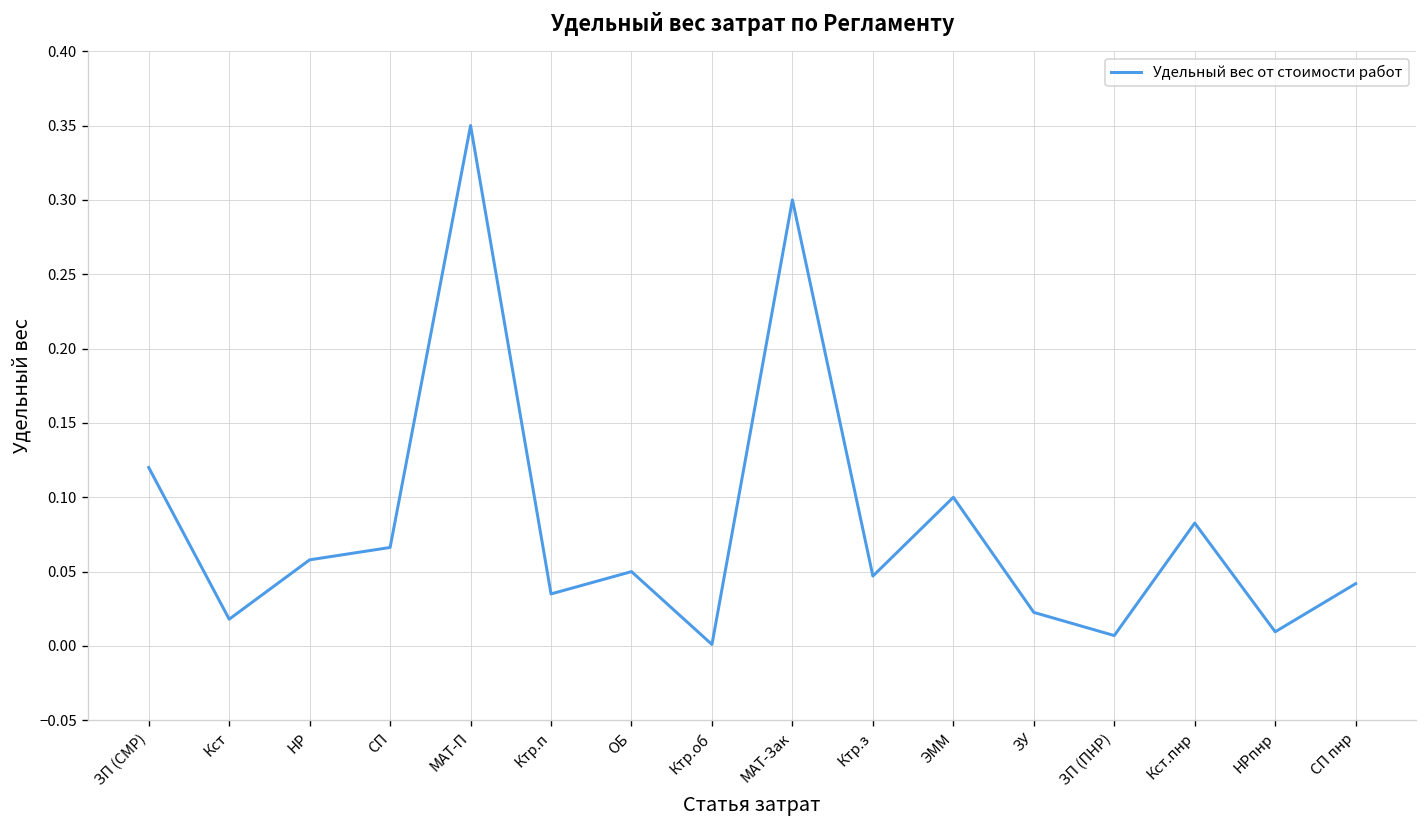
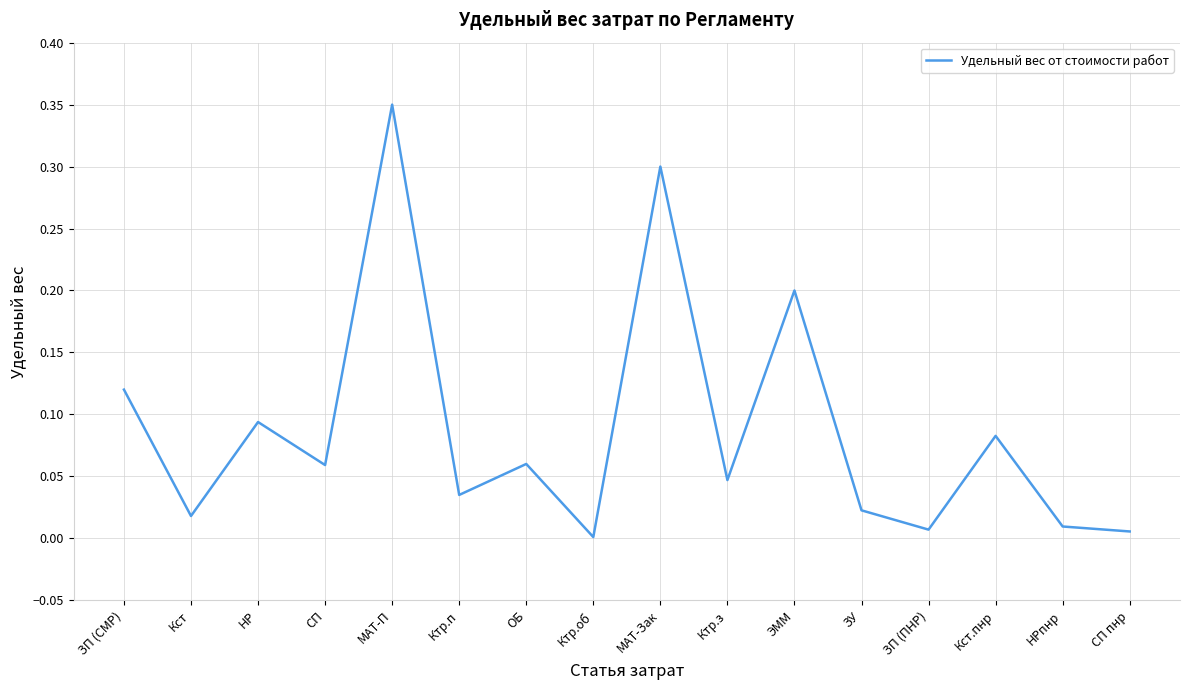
  {
    "ЗП (СМР)": 0.120,
    "Кст": 0.018,
-   "НР": 0.058,
-   "СП": 0.066,
+   "НР": 0.094,
+   "СП": 0.059,
    "МАТ-П": 0.350,
    "Ктр.п": 0.035,
-   "ОБ": 0.05,
+   "ОБ": 0.06,
    "Ктр.об": 0.001,
    "МАТ-Зак": 0.300,
    "Ктр.з": 0.047,
-   "ЭММ": 0.1,
+   "ЭММ": 0.2,
    "ЗУ": 0.023,
    "ЗП (ПНР)": 0.007,
    "Кст.пнр": 0.083,
    "НРпнр": 0.010,
-   "СП пнр": 0.042
+   "СП пнр": 0.006
  }
